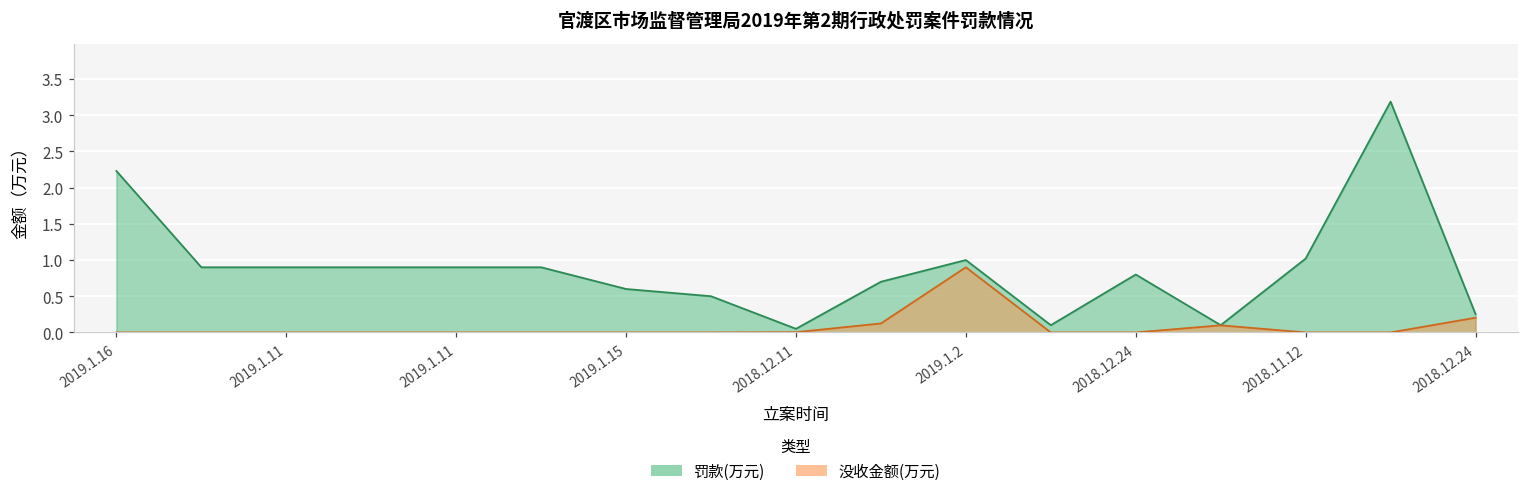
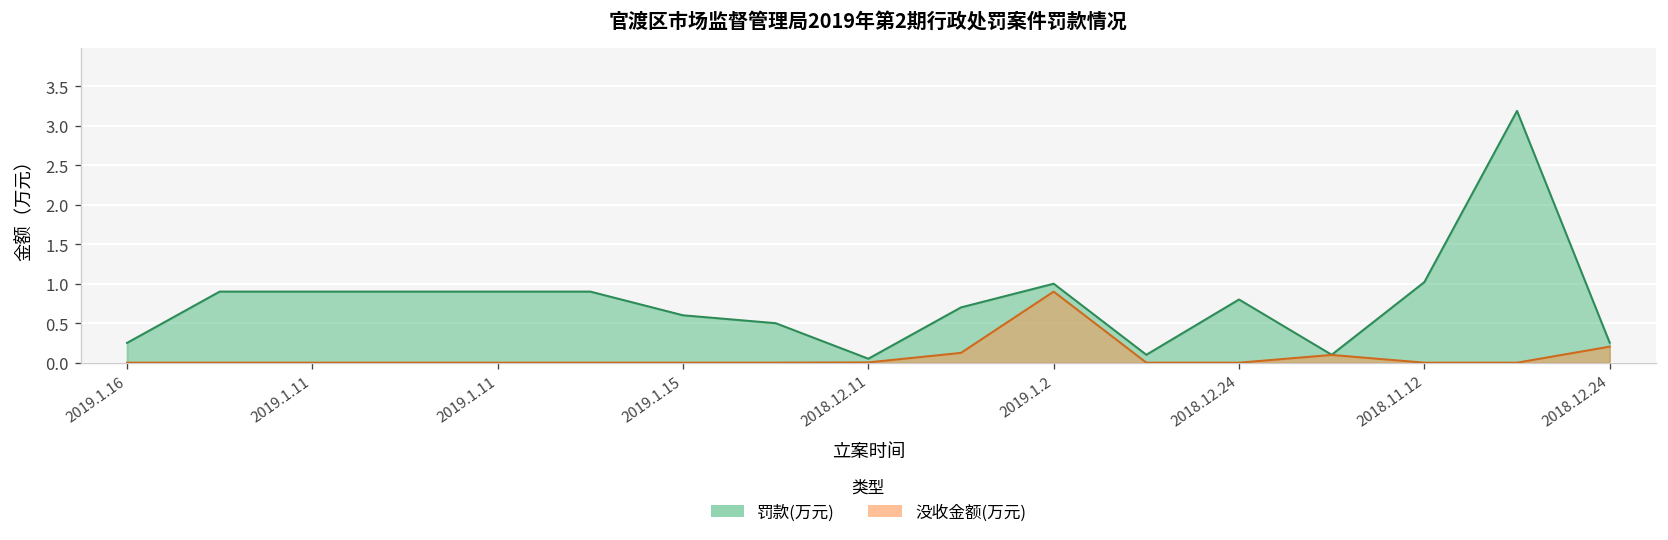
  {
    "罚款(万元)": {
-     "2019.1.16": 2.2,
+     "2019.1.16": 0.3,
      "2018.12.11": 0.1,
      "2019.1.2": 1.0
    },
    "没收金额(万元)": {
      "2019.1.16": 0.0,
      "2018.12.11": 0.0,
      "2019.1.2": 0.9
    }
  }
